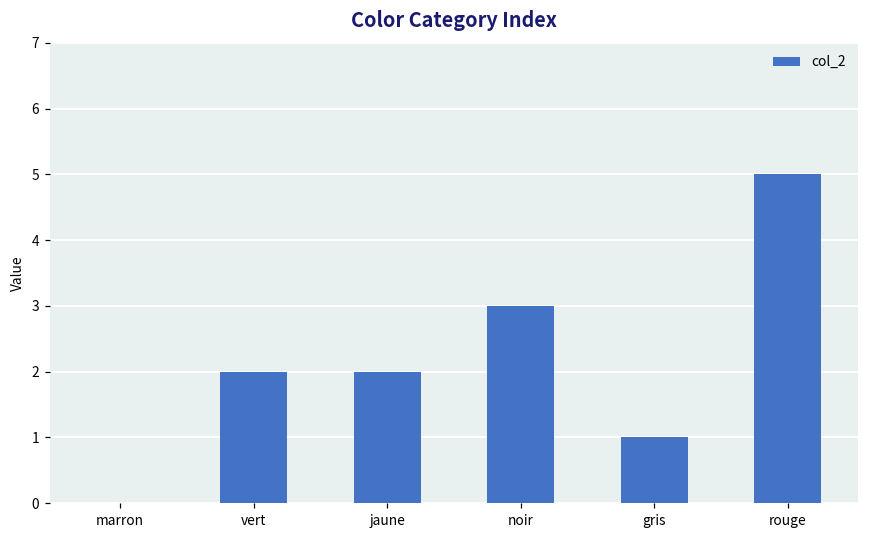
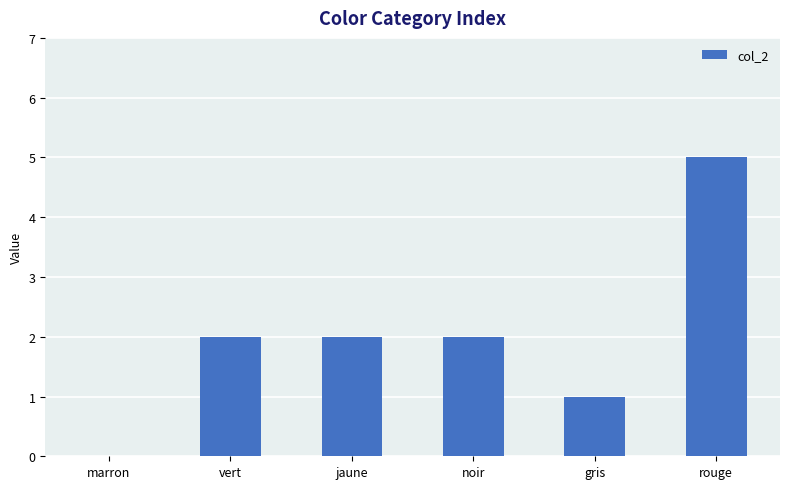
  {
    "marron": 0,
    "vert": 2,
    "jaune": 2,
-   "noir": 3,
+   "noir": 2,
    "gris": 1,
    "rouge": 5
  }
